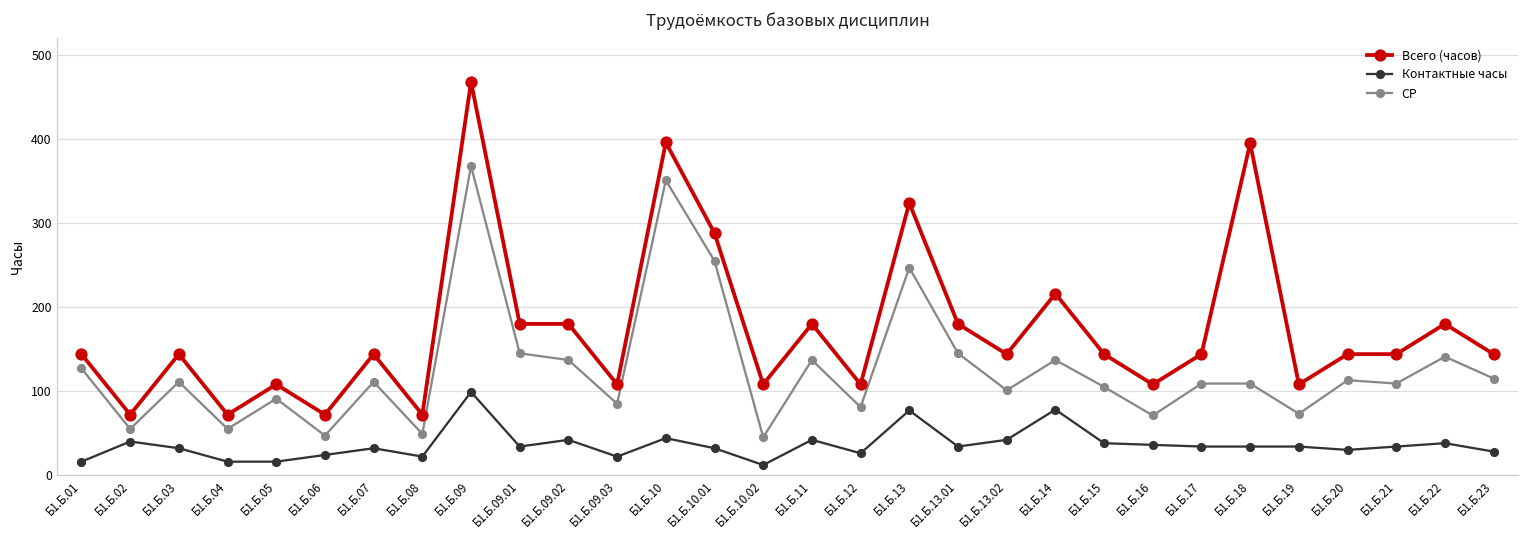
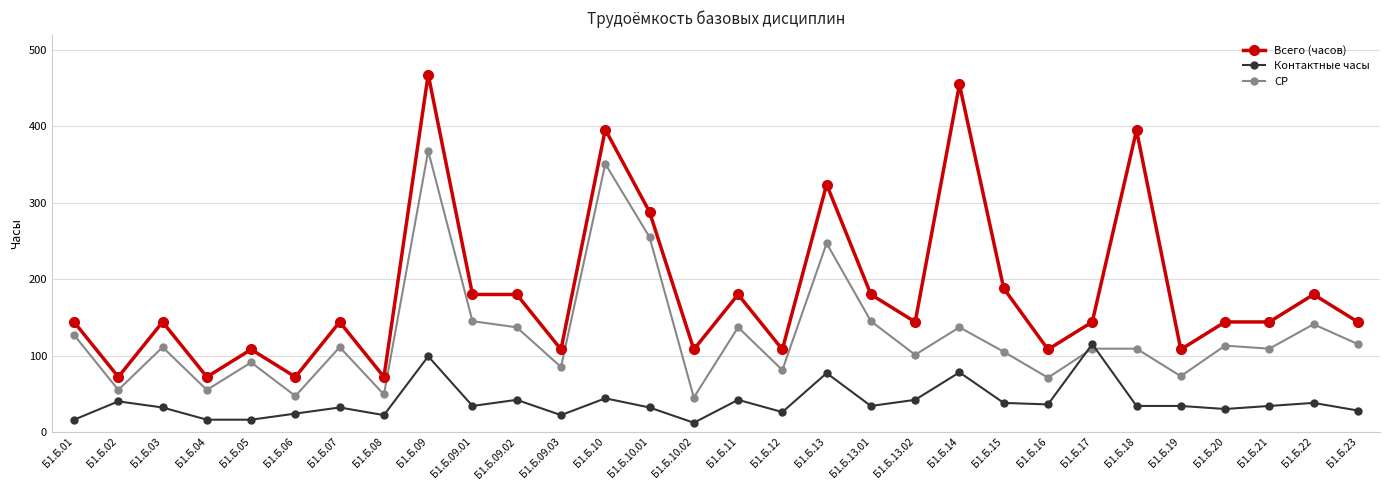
  {
    "Всего (часов)": {
      "Б1.Б.01": 140,
      "Б1.Б.02": 70,
      "Б1.Б.03": 140,
      "Б1.Б.04": 70,
      "Б1.Б.05": 110,
      "Б1.Б.06": 70,
      "Б1.Б.07": 140,
      "Б1.Б.08": 70,
      "Б1.Б.09": 470,
      "Б1.Б.09.01": 180,
      "Б1.Б.09.02": 180,
      "Б1.Б.09.03": 110,
      "Б1.Б.10": 400,
      "Б1.Б.10.01": 290,
      "Б1.Б.10.02": 110,
      "Б1.Б.11": 180,
      "Б1.Б.12": 110,
      "Б1.Б.13": 320,
      "Б1.Б.13.01": 180,
      "Б1.Б.13.02": 140,
-     "Б1.Б.14": 220,
-     "Б1.Б.15": 140,
+     "Б1.Б.14": 460,
+     "Б1.Б.15": 190,
      "Б1.Б.16": 110,
      "Б1.Б.17": 140,
      "Б1.Б.18": 400,
      "Б1.Б.19": 110,
      "Б1.Б.20": 140,
      "Б1.Б.21": 140,
      "Б1.Б.22": 180,
      "Б1.Б.23": 140
    },
    "Контактные часы": {
      "Б1.Б.01": 20,
      "Б1.Б.02": 40,
      "Б1.Б.03": 30,
      "Б1.Б.04": 20,
      "Б1.Б.05": 20,
      "Б1.Б.06": 20,
      "Б1.Б.07": 30,
      "Б1.Б.08": 20,
      "Б1.Б.09": 100,
      "Б1.Б.09.01": 30,
      "Б1.Б.09.02": 40,
      "Б1.Б.09.03": 20,
      "Б1.Б.10": 40,
      "Б1.Б.10.01": 30,
      "Б1.Б.10.02": 10,
      "Б1.Б.11": 40,
      "Б1.Б.12": 30,
      "Б1.Б.13": 80,
      "Б1.Б.13.01": 30,
      "Б1.Б.13.02": 40,
      "Б1.Б.14": 80,
      "Б1.Б.15": 40,
      "Б1.Б.16": 40,
-     "Б1.Б.17": 30,
+     "Б1.Б.17": 120,
      "Б1.Б.18": 30,
      "Б1.Б.19": 30,
      "Б1.Б.20": 30,
      "Б1.Б.21": 30,
      "Б1.Б.22": 40,
      "Б1.Б.23": 30
    },
    "СР": {
      "Б1.Б.01": 130,
      "Б1.Б.02": 60,
      "Б1.Б.03": 110,
      "Б1.Б.04": 60,
      "Б1.Б.05": 90,
      "Б1.Б.06": 50,
      "Б1.Б.07": 110,
      "Б1.Б.08": 50,
      "Б1.Б.09": 370,
      "Б1.Б.09.01": 150,
      "Б1.Б.09.02": 140,
      "Б1.Б.09.03": 90,
      "Б1.Б.10": 350,
      "Б1.Б.10.01": 260,
      "Б1.Б.10.02": 50,
      "Б1.Б.11": 140,
      "Б1.Б.12": 80,
      "Б1.Б.13": 250,
      "Б1.Б.13.01": 150,
      "Б1.Б.13.02": 100,
      "Б1.Б.14": 140,
      "Б1.Б.15": 110,
      "Б1.Б.16": 70,
      "Б1.Б.17": 110,
      "Б1.Б.18": 110,
      "Б1.Б.19": 70,
      "Б1.Б.20": 110,
      "Б1.Б.21": 110,
      "Б1.Б.22": 140,
      "Б1.Б.23": 120
    }
  }
